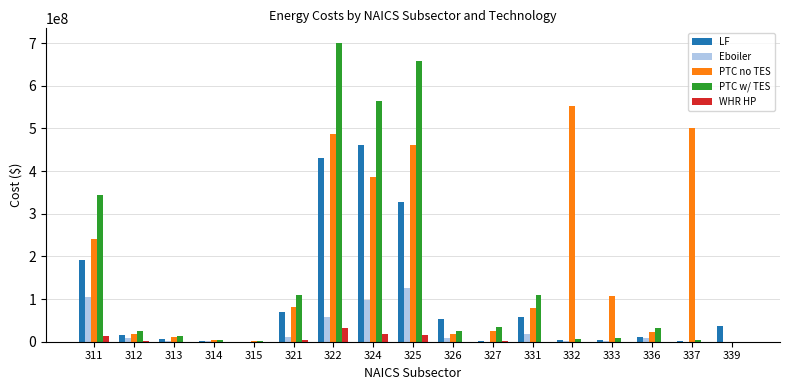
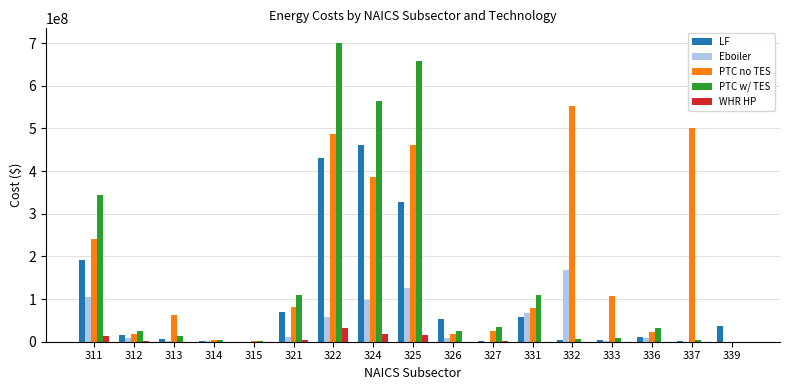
  {
    "LF": {
      "311": 190000000,
      "312": 10000000,
      "313": 10000000,
      "321": 70000000,
      "322": 430000000,
      "324": 460000000,
      "325": 330000000,
      "326": 50000000,
      "331": 60000000,
      "336": 10000000,
      "339": 40000000
    },
    "Eboiler": {
      "311": 100000000,
      "312": 10000000,
      "321": 10000000,
      "322": 60000000,
      "324": 100000000,
      "325": 130000000,
      "326": 10000000,
-     "331": 20000000,
-     "332": 0,
+     "331": 70000000,
+     "332": 170000000,
      "336": 10000000
    },
    "PTC no TES": {
      "311": 240000000,
      "312": 20000000,
-     "313": 10000000,
+     "313": 60000000,
      "321": 80000000,
      "322": 490000000,
      "324": 390000000,
      "325": 460000000,
      "326": 20000000,
      "327": 30000000,
      "331": 80000000,
      "332": 550000000,
      "333": 110000000,
      "336": 20000000,
      "337": 500000000,
      "339": 0
    },
    "PTC w/ TES": {
      "311": 340000000,
      "312": 20000000,
      "313": 10000000,
      "321": 110000000,
      "322": 700000000,
      "324": 560000000,
      "325": 660000000,
      "326": 30000000,
      "327": 30000000,
      "331": 110000000,
      "333": 10000000,
      "336": 30000000,
      "339": 0
    },
    "WHR HP": {
      "311": 10000000,
      "314": 0,
      "315": 0,
      "322": 30000000,
      "324": 20000000,
      "325": 20000000,
      "326": 0,
      "331": 0,
      "333": 0,
      "336": 0,
      "337": 0,
      "339": 0
    }
  }
